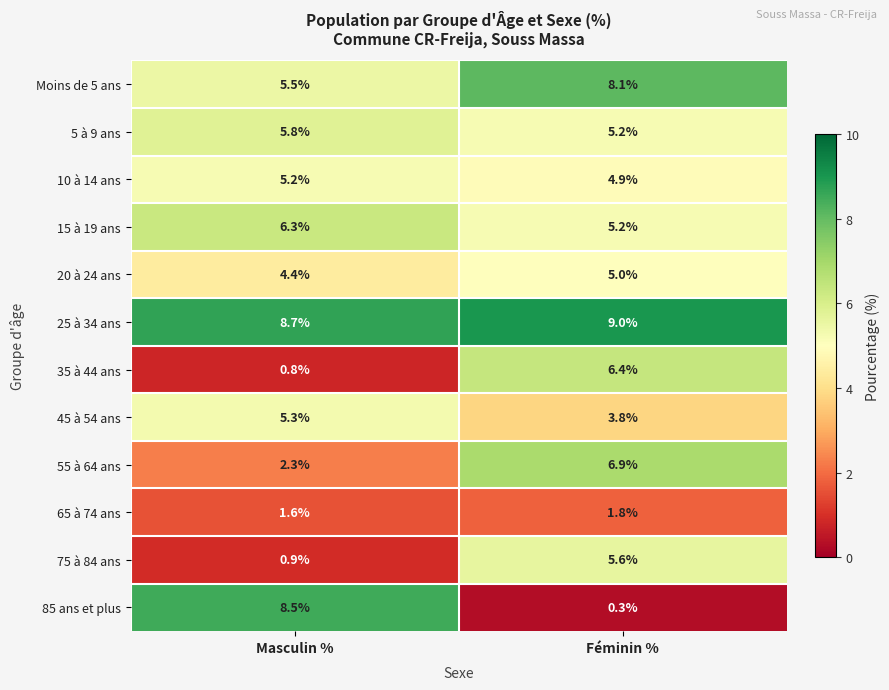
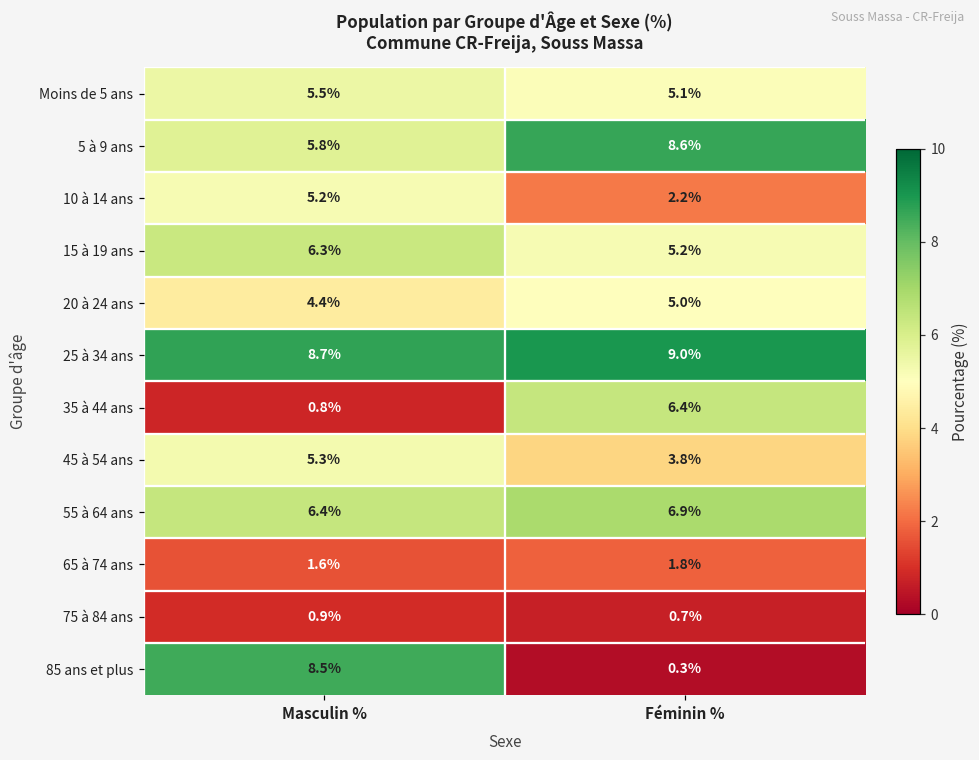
  {
    "Moins de 5 ans": {
      "Masculin %": "5.5%",
-     "Féminin %": "8.1%"
+     "Féminin %": "5.1%"
    },
    "5 à 9 ans": {
      "Masculin %": "5.8%",
-     "Féminin %": "5.2%"
+     "Féminin %": "8.6%"
    },
    "10 à 14 ans": {
      "Masculin %": "5.2%",
-     "Féminin %": "4.9%"
+     "Féminin %": "2.2%"
    },
    "15 à 19 ans": {
      "Masculin %": "6.3%",
      "Féminin %": "5.2%"
    },
    "20 à 24 ans": {
      "Masculin %": "4.4%",
      "Féminin %": "5.0%"
    },
    "25 à 34 ans": {
      "Masculin %": "8.7%",
      "Féminin %": "9.0%"
    },
    "35 à 44 ans": {
      "Masculin %": "0.8%",
      "Féminin %": "6.4%"
    },
    "45 à 54 ans": {
      "Masculin %": "5.3%",
      "Féminin %": "3.8%"
    },
    "55 à 64 ans": {
-     "Masculin %": "2.3%",
+     "Masculin %": "6.4%",
      "Féminin %": "6.9%"
    },
    "65 à 74 ans": {
      "Masculin %": "1.6%",
      "Féminin %": "1.8%"
    },
    "75 à 84 ans": {
      "Masculin %": "0.9%",
-     "Féminin %": "5.6%"
+     "Féminin %": "0.7%"
    },
    "85 ans et plus": {
      "Masculin %": "8.5%",
      "Féminin %": "0.3%"
    }
  }
